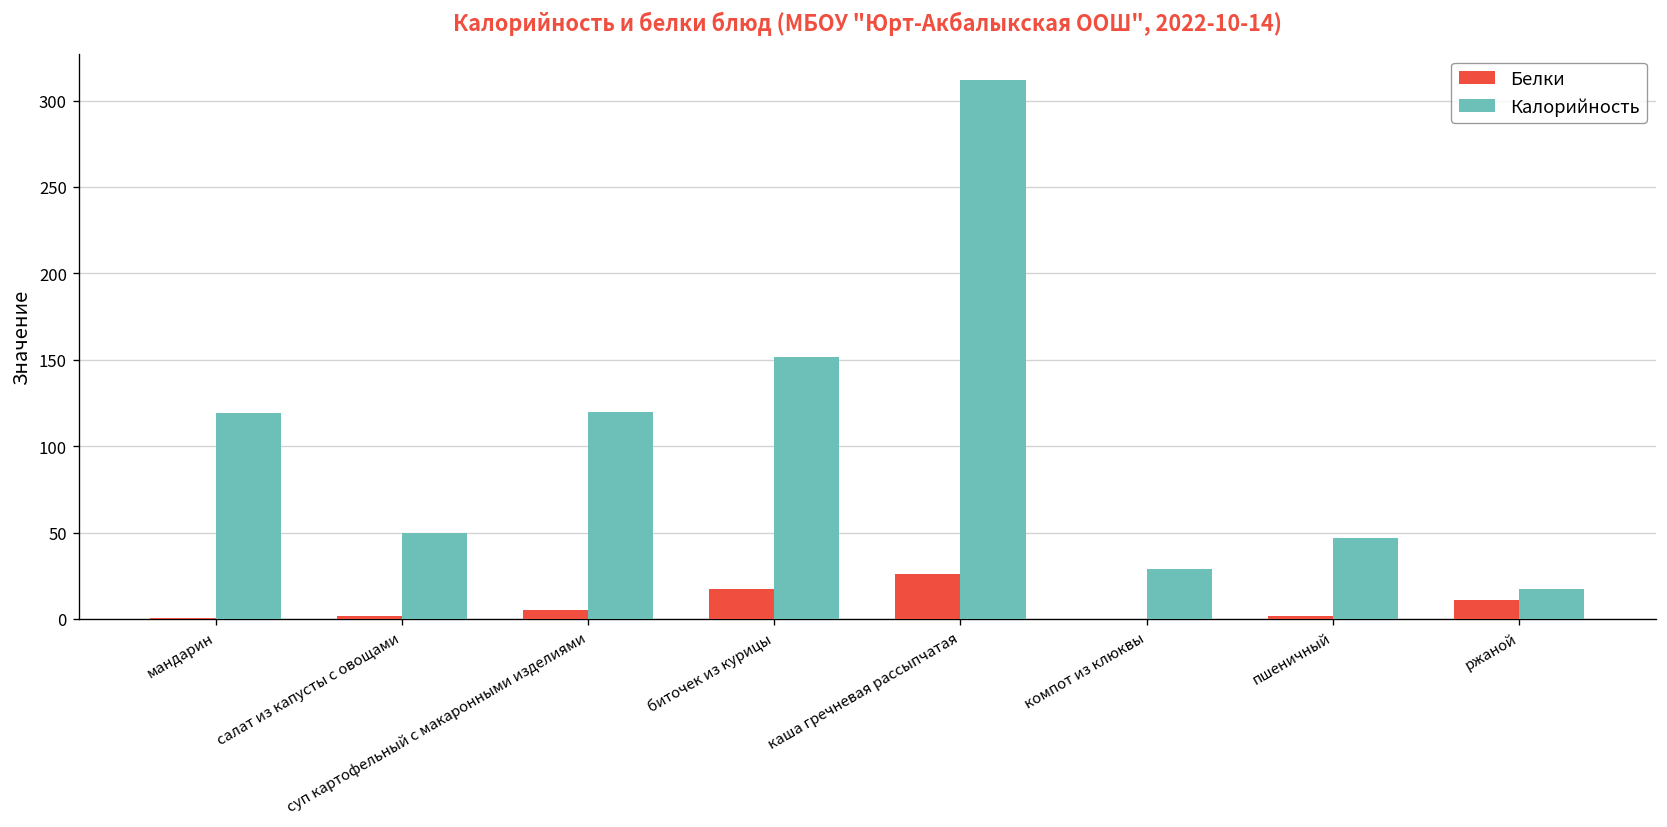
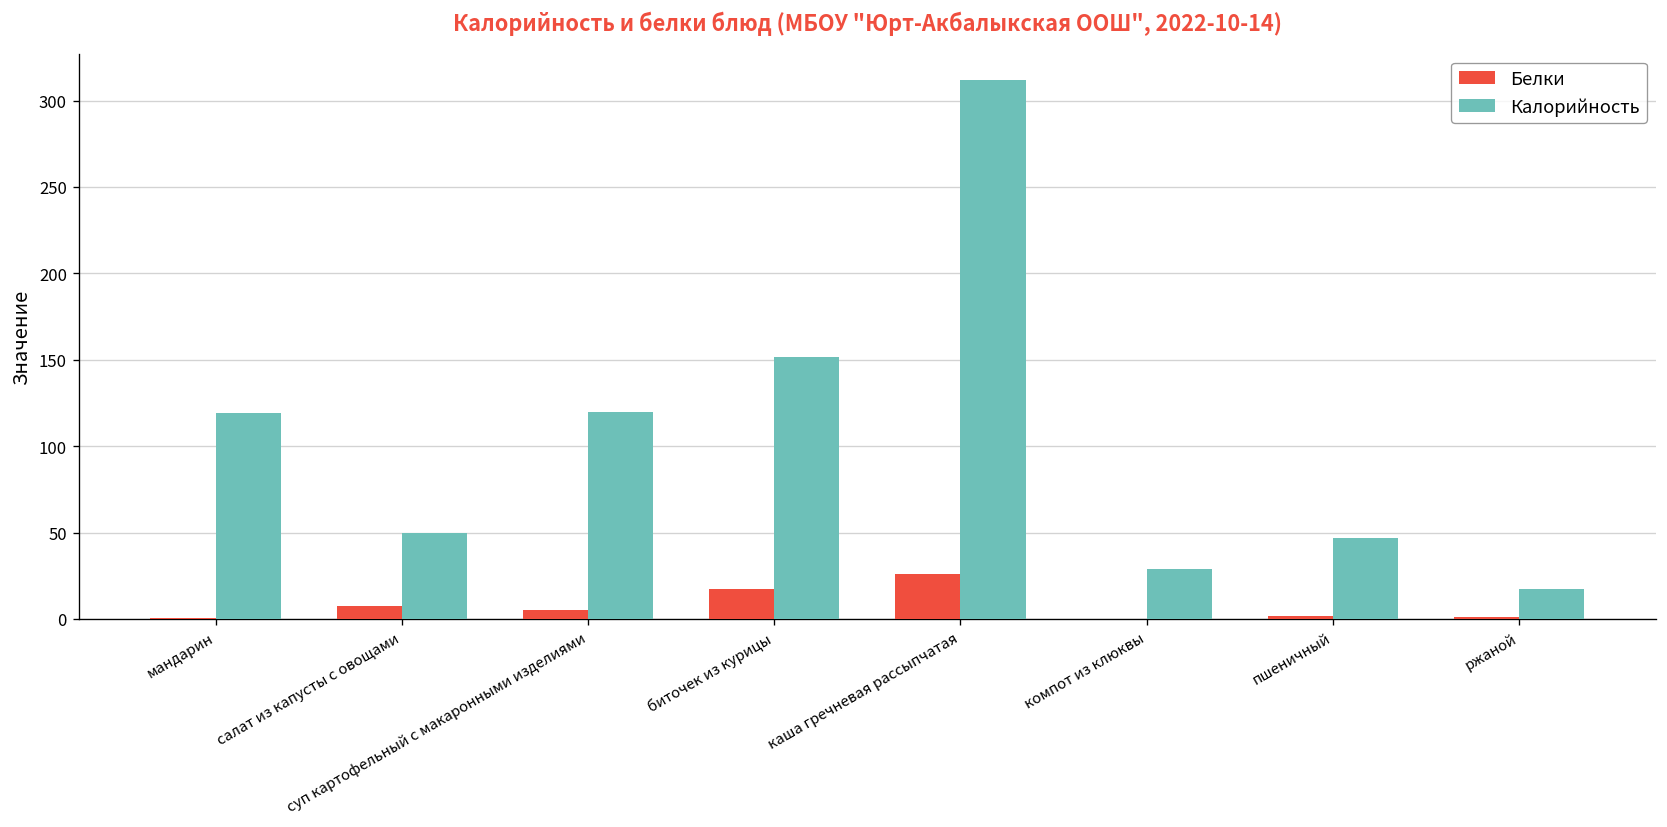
  {
    "Белки": {
-     "салат из капусты с овощами": 2,
+     "салат из капусты с овощами": 7,
      "суп картофельный с макаронными изделиями": 5,
      "биточек из курицы": 17,
      "каша гречневая рассыпчатая": 26,
-     "ржаной": 11
+     "ржаной": 1
    },
    "Калорийность": {
      "мандарин": 119,
      "салат из капусты с овощами": 50,
      "суп картофельный с макаронными изделиями": 120,
      "биточек из курицы": 152,
      "каша гречневая рассыпчатая": 312,
      "компот из клюквы": 29,
      "пшеничный": 47,
      "ржаной": 17
    }
  }
